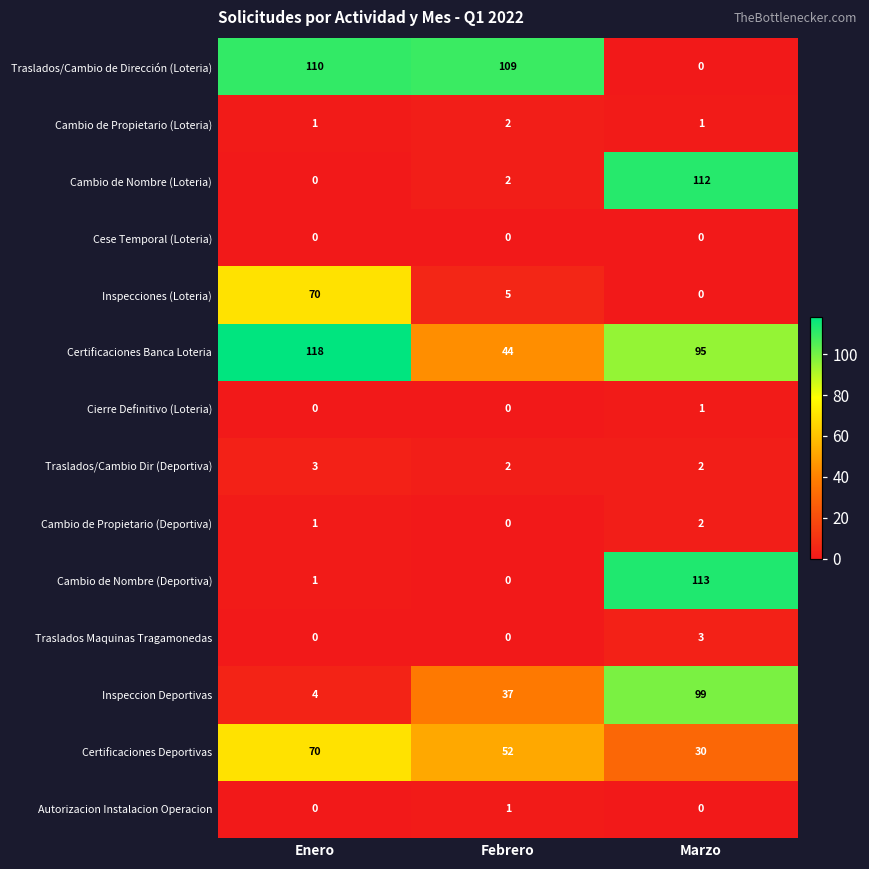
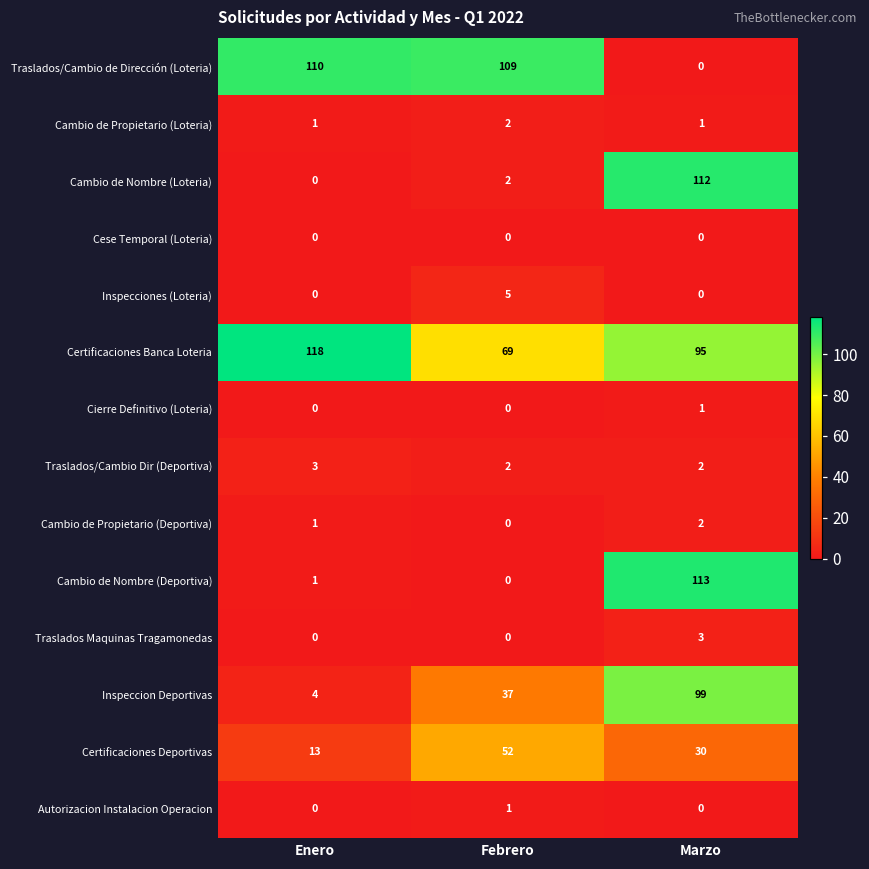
  {
    "Traslados/Cambio de Dirección (Loteria)": {
      "Enero": 110,
      "Febrero": 109,
      "Marzo": 0
    },
    "Cambio de Propietario (Loteria)": {
      "Enero": 1,
      "Febrero": 2,
      "Marzo": 1
    },
    "Cambio de Nombre (Loteria)": {
      "Enero": 0,
      "Febrero": 2,
      "Marzo": 112
    },
    "Cese Temporal (Loteria)": {
      "Enero": 0,
      "Febrero": 0,
      "Marzo": 0
    },
    "Inspecciones (Loteria)": {
-     "Enero": 70,
+     "Enero": 0,
      "Febrero": 5,
      "Marzo": 0
    },
    "Certificaciones Banca Loteria": {
      "Enero": 118,
-     "Febrero": 44,
+     "Febrero": 69,
      "Marzo": 95
    },
    "Cierre Definitivo (Loteria)": {
      "Enero": 0,
      "Febrero": 0,
      "Marzo": 1
    },
    "Traslados/Cambio Dir (Deportiva)": {
      "Enero": 3,
      "Febrero": 2,
      "Marzo": 2
    },
    "Cambio de Propietario (Deportiva)": {
      "Enero": 1,
      "Febrero": 0,
      "Marzo": 2
    },
    "Cambio de Nombre (Deportiva)": {
      "Enero": 1,
      "Febrero": 0,
      "Marzo": 113
    },
    "Traslados Maquinas Tragamonedas": {
      "Enero": 0,
      "Febrero": 0,
      "Marzo": 3
    },
    "Inspeccion Deportivas": {
      "Enero": 4,
      "Febrero": 37,
      "Marzo": 99
    },
    "Certificaciones Deportivas": {
-     "Enero": 70,
+     "Enero": 13,
      "Febrero": 52,
      "Marzo": 30
    },
    "Autorizacion Instalacion Operacion": {
      "Enero": 0,
      "Febrero": 1,
      "Marzo": 0
    }
  }
